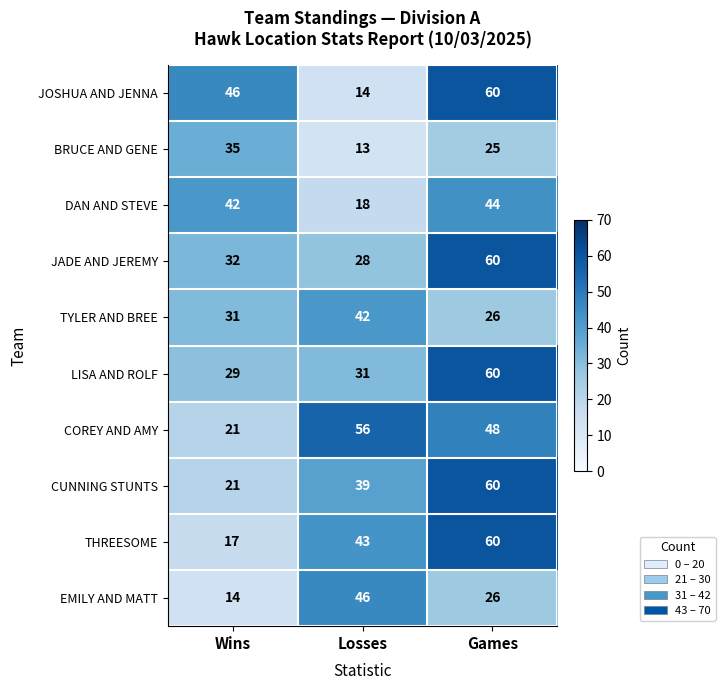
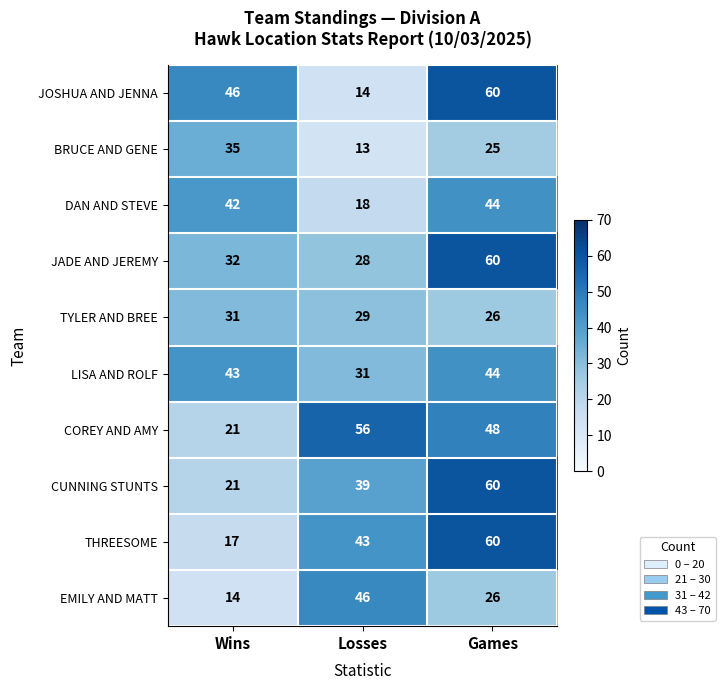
  {
    "JOSHUA AND JENNA": {
      "Wins": 46,
      "Losses": 14,
      "Games": 60
    },
    "BRUCE AND GENE": {
      "Wins": 35,
      "Losses": 13,
      "Games": 25
    },
    "DAN AND STEVE": {
      "Wins": 42,
      "Losses": 18,
      "Games": 44
    },
    "JADE AND JEREMY": {
      "Wins": 32,
      "Losses": 28,
      "Games": 60
    },
    "TYLER AND BREE": {
      "Wins": 31,
-     "Losses": 42,
+     "Losses": 29,
      "Games": 26
    },
    "LISA AND ROLF": {
-     "Wins": 29,
+     "Wins": 43,
      "Losses": 31,
-     "Games": 60
+     "Games": 44
    },
    "COREY AND AMY": {
      "Wins": 21,
      "Losses": 56,
      "Games": 48
    },
    "CUNNING STUNTS": {
      "Wins": 21,
      "Losses": 39,
      "Games": 60
    },
    "THREESOME": {
      "Wins": 17,
      "Losses": 43,
      "Games": 60
    },
    "EMILY AND MATT": {
      "Wins": 14,
      "Losses": 46,
      "Games": 26
    }
  }
